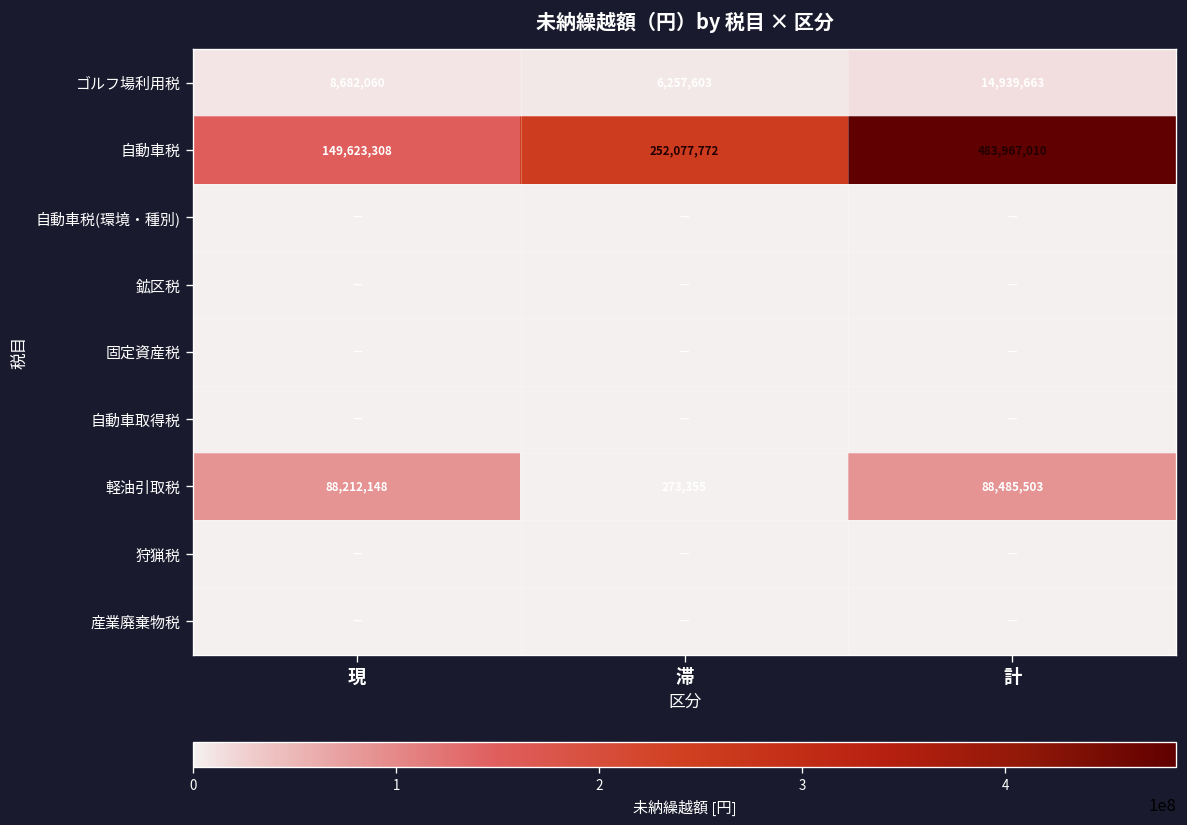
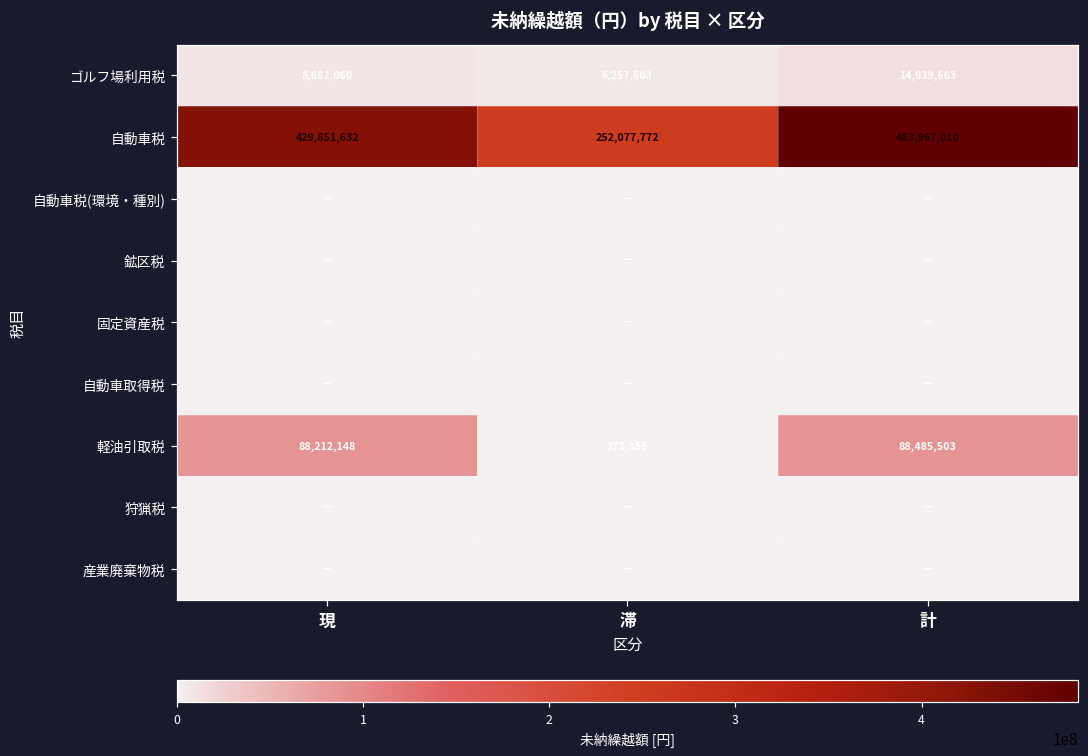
  {
    "自動車税": {
-     "現": "149,623,308",
+     "現": "429,851,632",
      "滞": "252,077,772",
      "計": "483,967,010"
    },
    "軽油引取税": {
      "現": "88,212,148",
      "計": "88,485,503"
    }
  }
